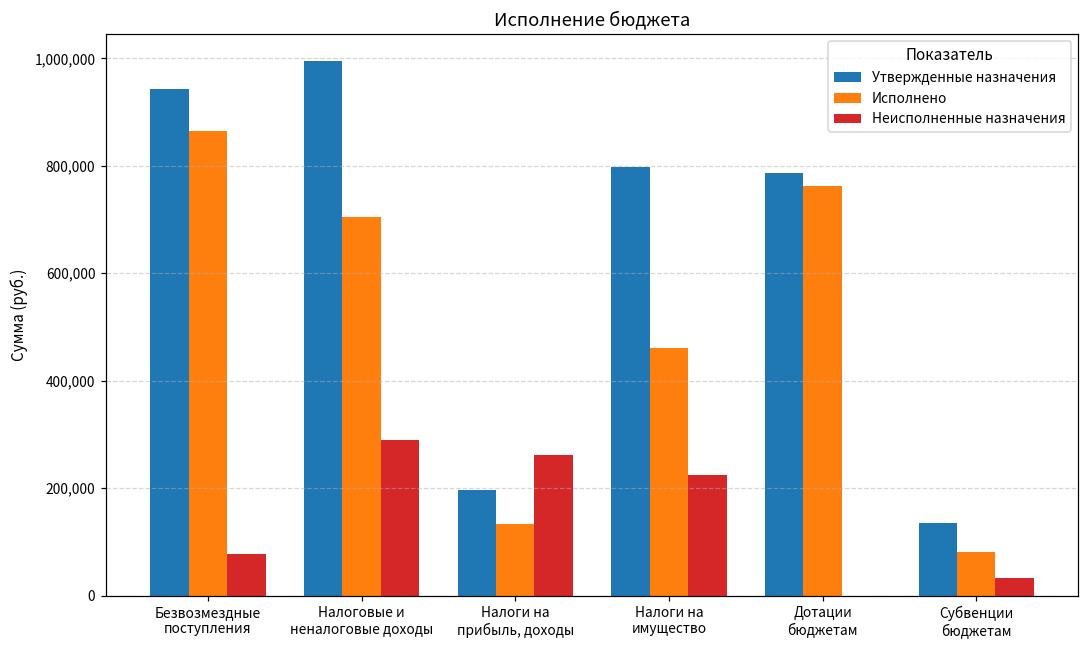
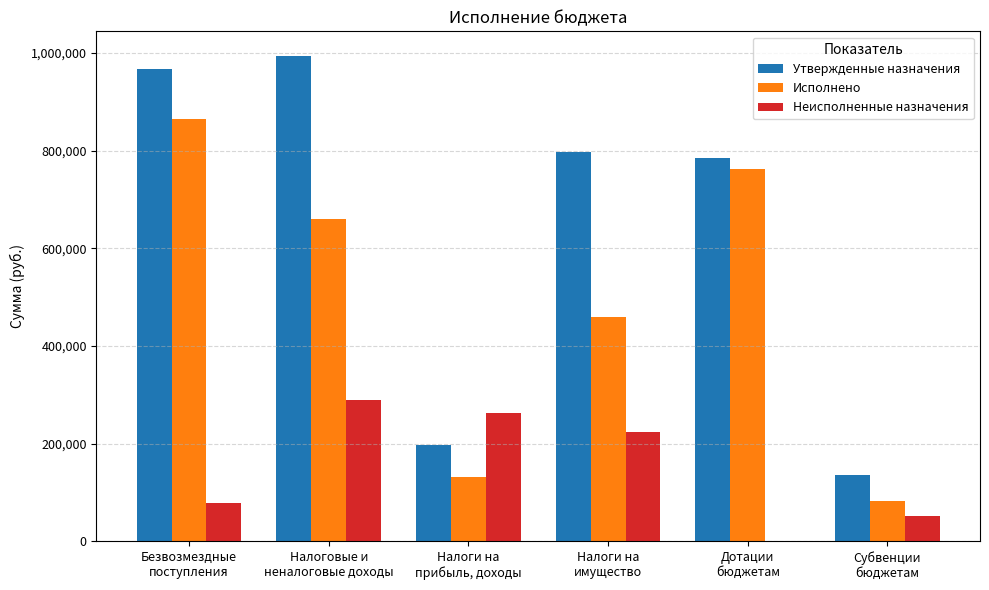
  {
    "Утвержденные назначения": {
-     "Безвозмездные поступления": "940,000",
+     "Безвозмездные поступления": "970,000",
      "Налоговые и неналоговые доходы": "990,000",
      "Налоги на прибыль, доходы": "200,000",
      "Налоги на имущество": "800,000",
      "Дотации бюджетам": "790,000",
      "Субвенции бюджетам": "140,000"
    },
    "Исполнено": {
      "Безвозмездные поступления": "870,000",
-     "Налоговые и неналоговые доходы": "710,000",
+     "Налоговые и неналоговые доходы": "660,000",
      "Налоги на прибыль, доходы": "130,000",
      "Налоги на имущество": "460,000",
      "Дотации бюджетам": "760,000",
      "Субвенции бюджетам": "80,000"
    },
    "Неисполненные назначения": {
      "Безвозмездные поступления": "80,000",
      "Налоговые и неналоговые доходы": "290,000",
      "Налоги на прибыль, доходы": "260,000",
      "Налоги на имущество": "220,000",
      "Дотации бюджетам": "0",
-     "Субвенции бюджетам": "30,000"
+     "Субвенции бюджетам": "50,000"
    }
  }
